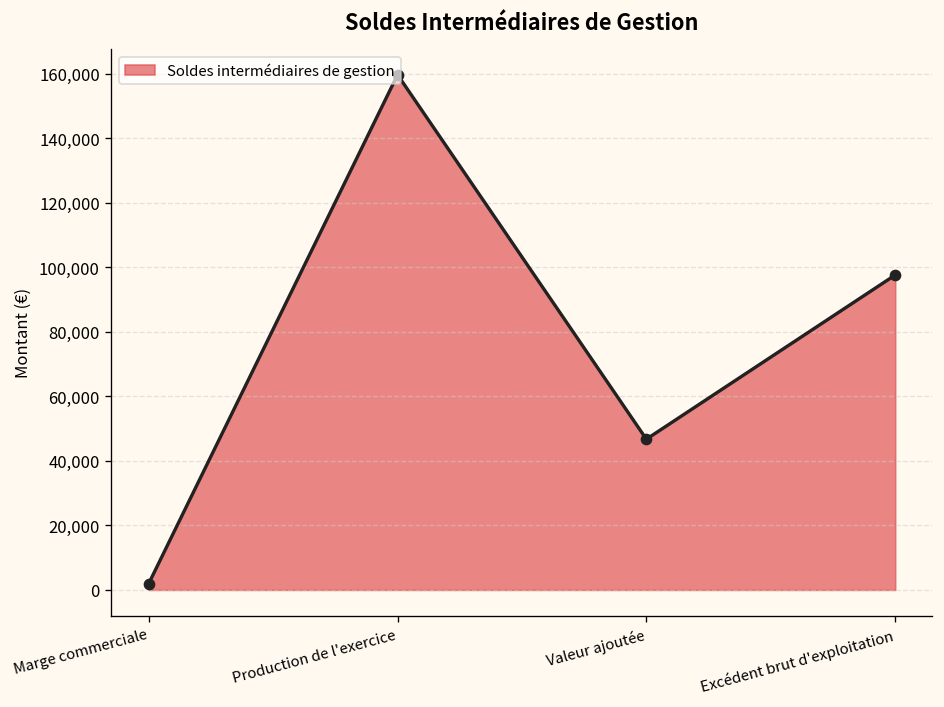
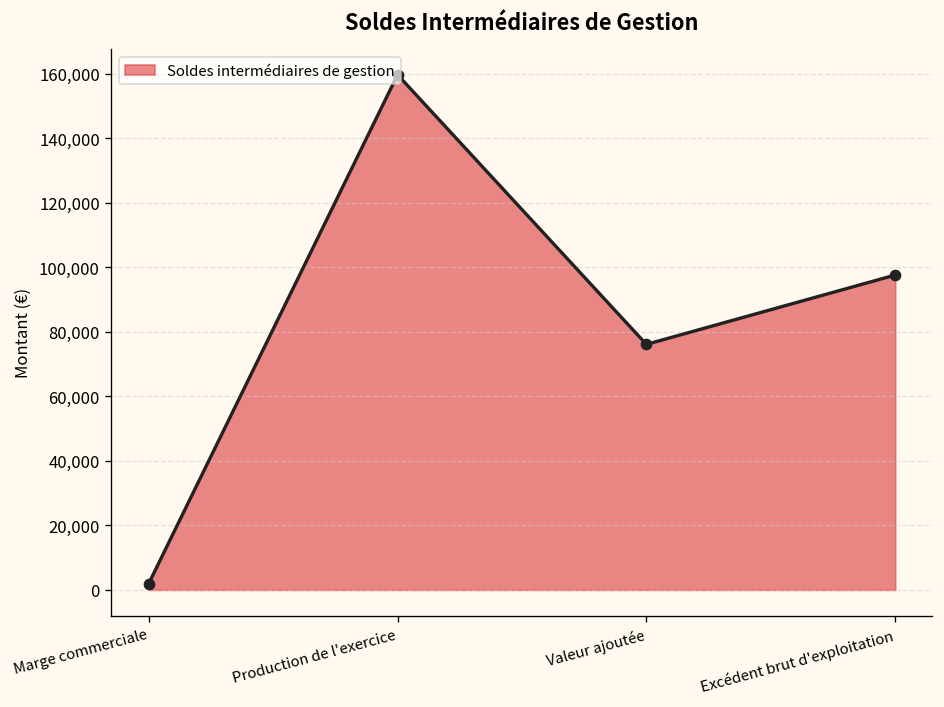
  {
    "Marge commerciale": "2,000",
-   "Valeur ajoutée": "47,000",
+   "Valeur ajoutée": "76,000",
    "Excédent brut d'exploitation": "98,000"
  }
